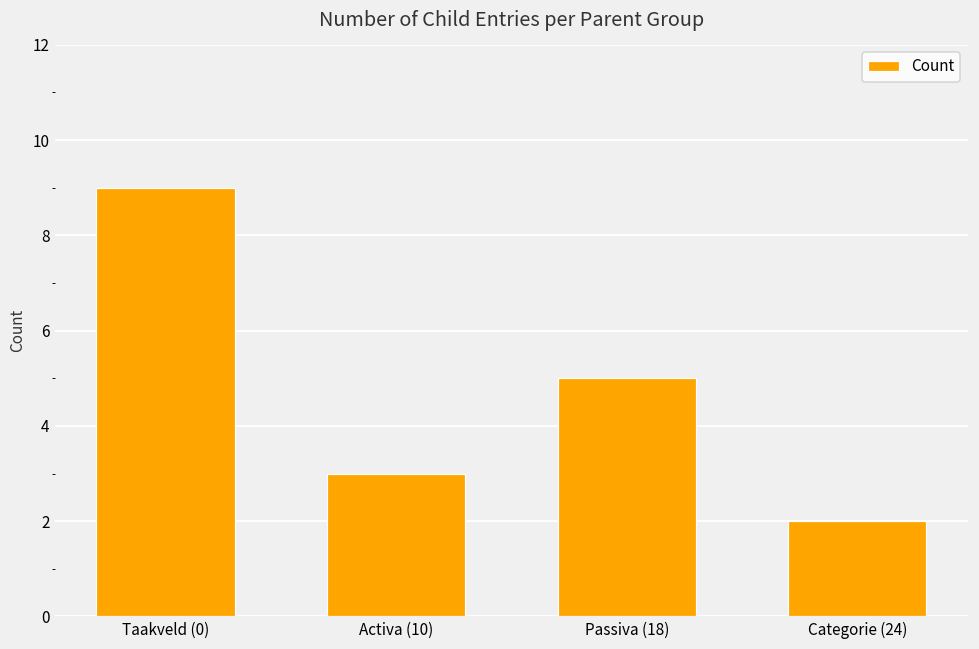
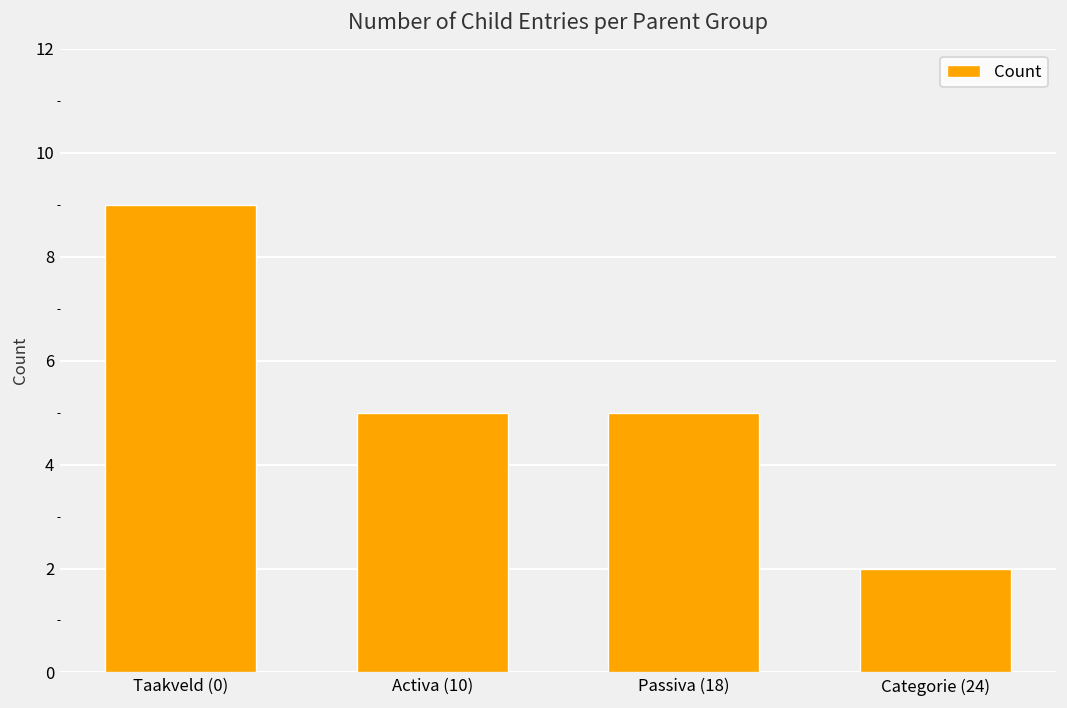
  {
    "Taakveld (0)": 9,
-   "Activa (10)": 3,
+   "Activa (10)": 5,
    "Passiva (18)": 5,
    "Categorie (24)": 2
  }
